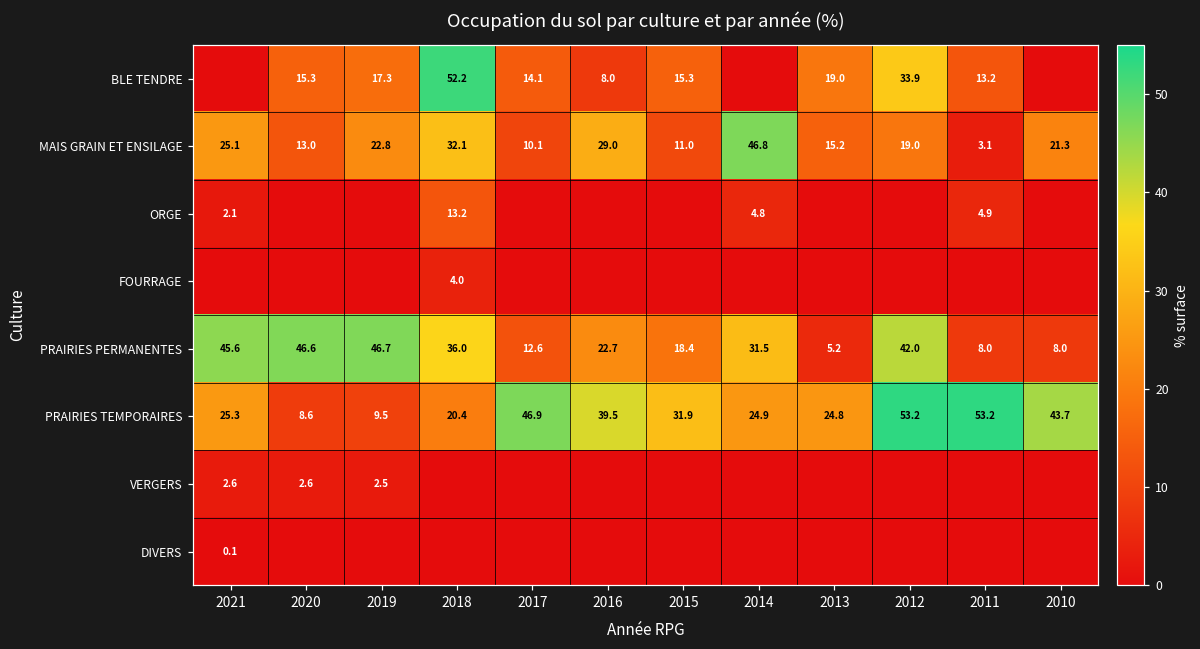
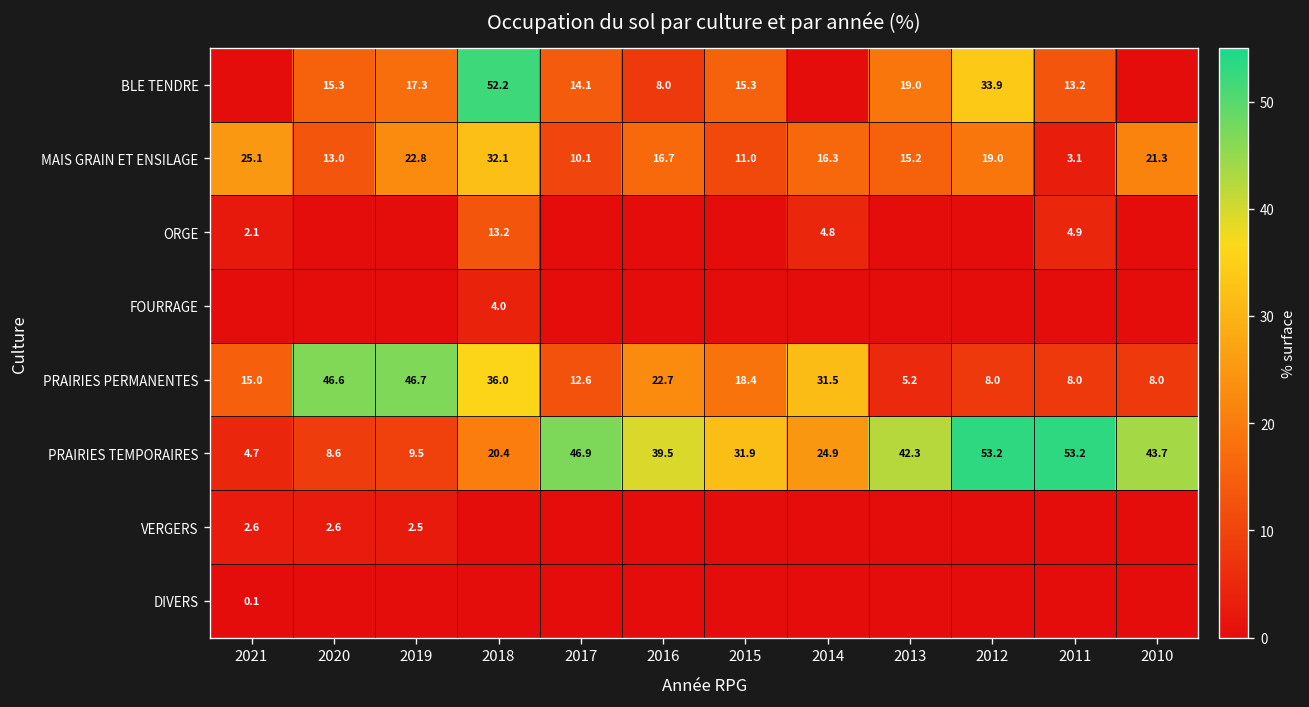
  {
    "BLE TENDRE": {
      "2020": 15.3,
      "2019": 17.3,
      "2018": 52.2,
      "2017": 14.1,
      "2016": 8.0,
      "2015": 15.3,
      "2013": 19.0,
      "2012": 33.9,
      "2011": 13.2
    },
    "MAIS GRAIN ET ENSILAGE": {
      "2021": 25.1,
      "2020": 13.0,
      "2019": 22.8,
      "2018": 32.1,
      "2017": 10.1,
-     "2016": 29.0,
+     "2016": 16.7,
      "2015": 11.0,
-     "2014": 46.8,
+     "2014": 16.3,
      "2013": 15.2,
      "2012": 19.0,
      "2011": 3.1,
      "2010": 21.3
    },
    "ORGE": {
      "2021": 2.1,
      "2018": 13.2,
      "2014": 4.8,
      "2011": 4.9
    },
    "FOURRAGE": {
      "2018": 4.0
    },
    "PRAIRIES PERMANENTES": {
-     "2021": 45.6,
+     "2021": 15.0,
      "2020": 46.6,
      "2019": 46.7,
      "2018": 36.0,
      "2017": 12.6,
      "2016": 22.7,
      "2015": 18.4,
      "2014": 31.5,
      "2013": 5.2,
-     "2012": 42.0,
+     "2012": 8.0,
      "2011": 8.0,
      "2010": 8.0
    },
    "PRAIRIES TEMPORAIRES": {
-     "2021": 25.3,
+     "2021": 4.7,
      "2020": 8.6,
      "2019": 9.5,
      "2018": 20.4,
      "2017": 46.9,
      "2016": 39.5,
      "2015": 31.9,
      "2014": 24.9,
-     "2013": 24.8,
+     "2013": 42.3,
      "2012": 53.2,
      "2011": 53.2,
      "2010": 43.7
    },
    "VERGERS": {
      "2021": 2.6,
      "2020": 2.6,
      "2019": 2.5
    },
    "DIVERS": {
      "2021": 0.1
    }
  }
